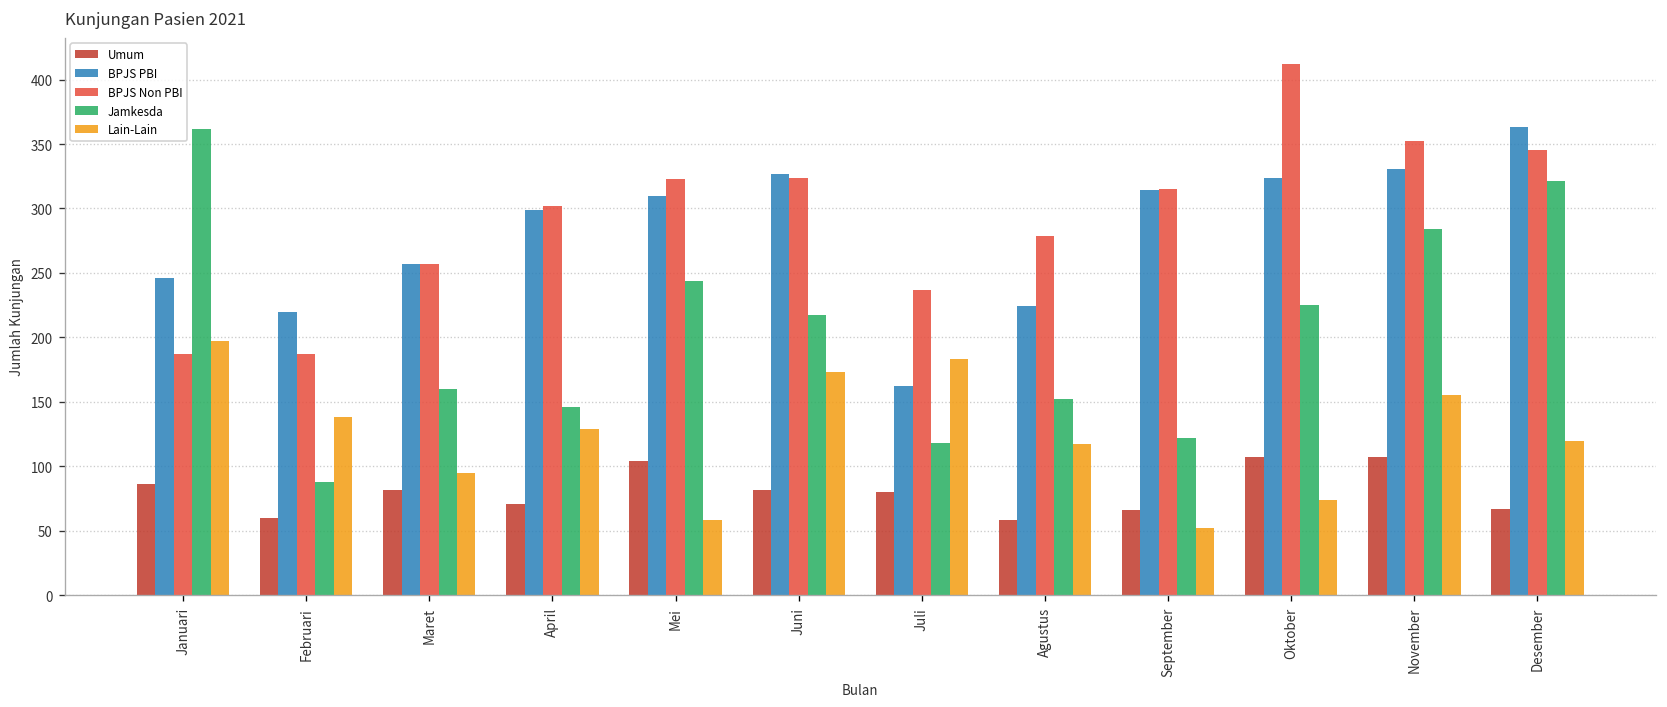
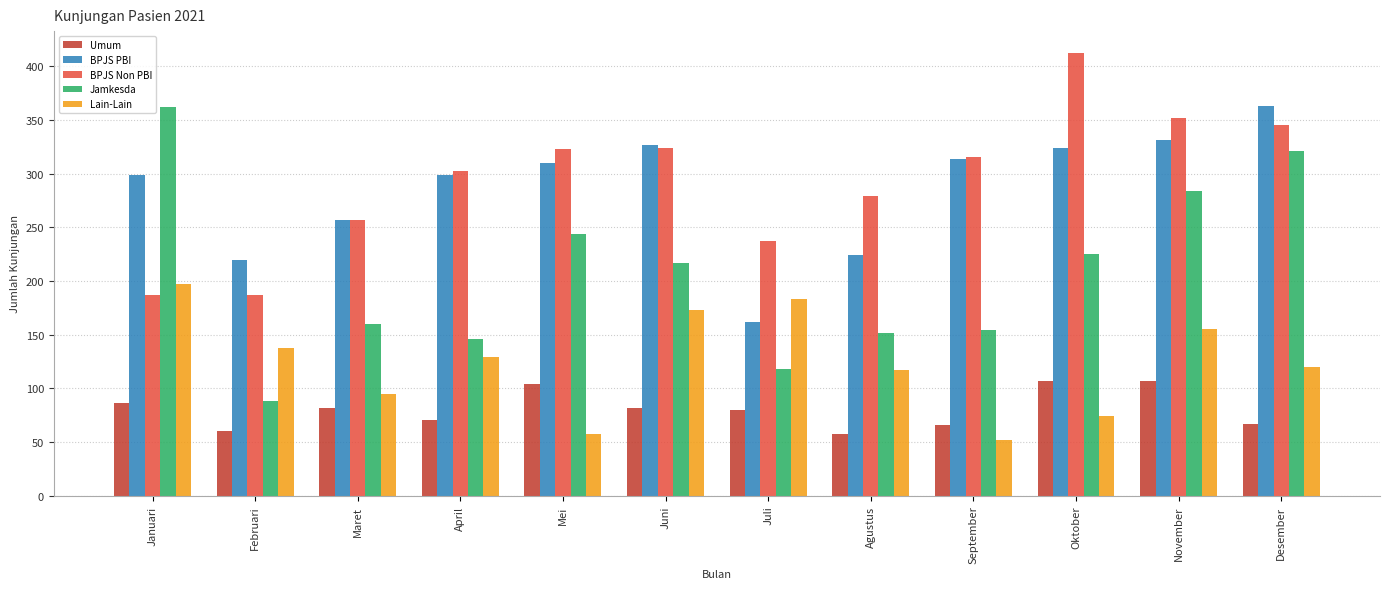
  {
    "BPJS PBI": {
-     "Januari": 246,
+     "Januari": 299,
      "Februari": 220,
      "Maret": 257,
      "April": 299,
      "Mei": 310,
      "Juni": 327,
      "Juli": 162,
      "Agustus": 224,
      "September": 314,
      "Oktober": 324,
      "November": 331,
      "Desember": 363
    },
    "Jamkesda": {
      "Januari": 362,
      "Februari": 88,
      "Maret": 160,
      "April": 146,
      "Mei": 244,
      "Juni": 217,
      "Juli": 118,
      "Agustus": 152,
-     "September": 122,
+     "September": 154,
      "Oktober": 225,
      "November": 284,
      "Desember": 321
    },
    "Lain-Lain": {
      "Januari": 197,
      "Februari": 138,
      "Maret": 95,
      "April": 129,
      "Mei": 58,
      "Juni": 173,
      "Juli": 183,
      "Agustus": 117,
      "September": 52,
      "Oktober": 74,
      "November": 155,
      "Desember": 120
    }
  }
